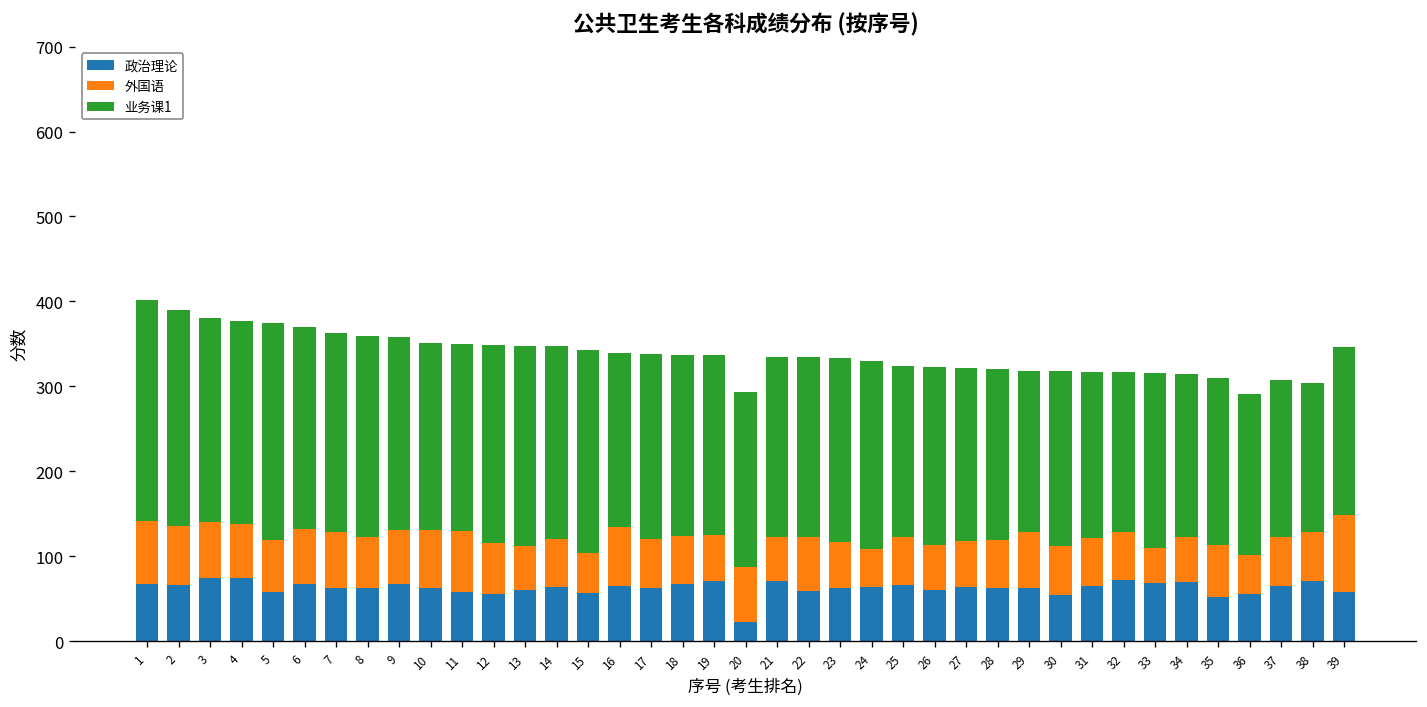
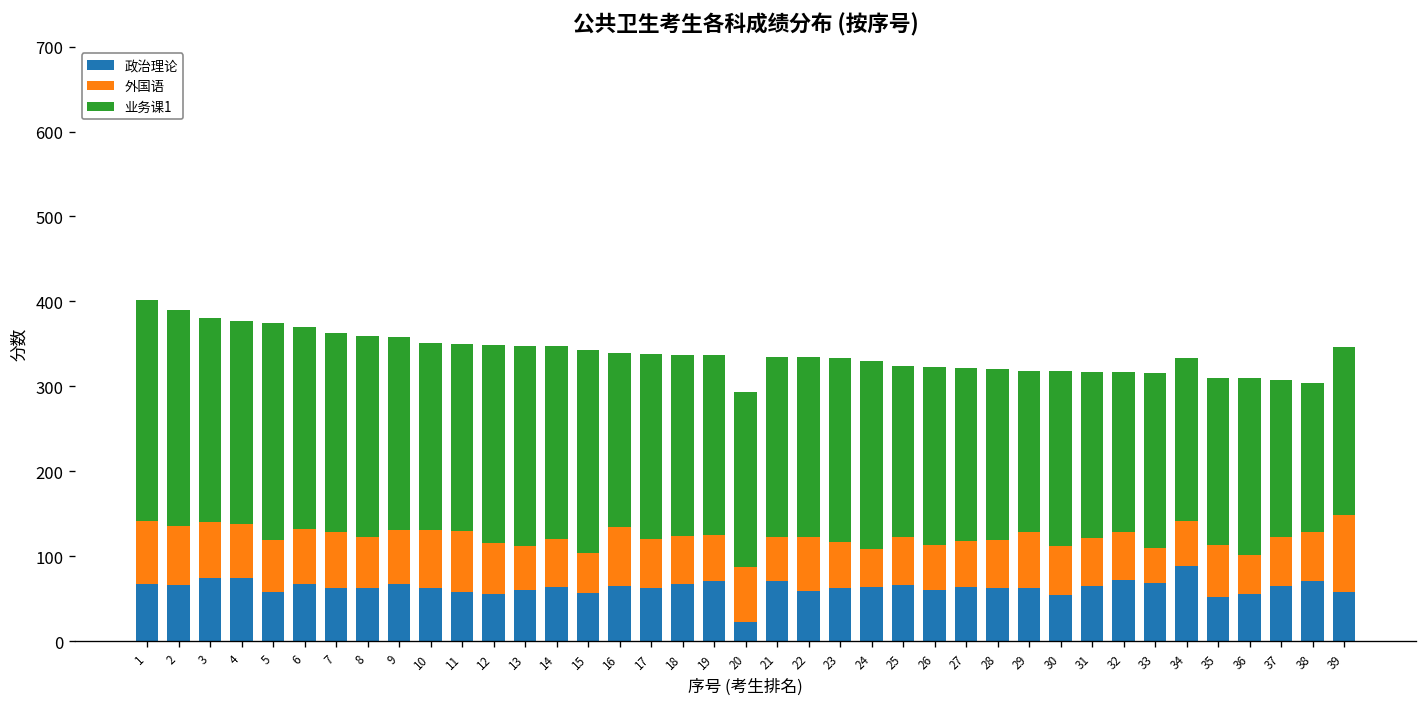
  {
    "政治理论": {
      "1": 70,
      "2": 70,
      "3": 70,
      "4": 70,
      "5": 60,
      "6": 70,
      "7": 60,
      "8": 60,
      "9": 70,
      "10": 60,
      "11": 60,
      "12": 60,
      "13": 60,
      "14": 60,
      "15": 60,
      "16": 70,
      "17": 60,
      "18": 70,
      "19": 70,
      "20": 20,
      "21": 70,
      "22": 60,
      "23": 60,
      "24": 60,
      "25": 70,
      "26": 60,
      "27": 60,
      "28": 60,
      "29": 60,
      "30": 50,
      "31": 70,
      "32": 70,
      "33": 70,
-     "34": 70,
+     "34": 90,
      "35": 50,
      "36": 60,
      "37": 70,
      "38": 70,
      "39": 60
    },
    "外国语": {
      "1": 70,
      "2": 70,
      "3": 70,
      "4": 60,
      "5": 60,
      "6": 70,
      "7": 70,
      "8": 60,
      "9": 60,
      "10": 70,
      "11": 70,
      "12": 60,
      "13": 50,
      "14": 60,
      "15": 50,
      "16": 70,
      "17": 60,
      "18": 60,
      "19": 50,
      "20": 60,
      "21": 50,
      "22": 60,
      "23": 50,
      "24": 50,
      "25": 60,
      "26": 50,
      "27": 50,
      "28": 60,
      "29": 70,
      "30": 60,
      "31": 60,
      "32": 60,
      "33": 40,
      "34": 50,
      "35": 60,
      "36": 50,
      "37": 60,
      "38": 60,
      "39": 90
    },
    "业务课1": {
      "1": 260,
      "2": 250,
      "3": 240,
      "4": 240,
      "5": 260,
      "6": 240,
      "7": 240,
      "8": 240,
      "9": 230,
      "10": 220,
      "11": 220,
      "12": 230,
      "13": 240,
      "14": 230,
      "15": 240,
      "16": 210,
      "17": 220,
      "18": 210,
      "19": 210,
      "20": 210,
      "21": 210,
      "22": 210,
      "23": 220,
      "24": 220,
      "25": 200,
      "26": 210,
      "27": 200,
      "28": 200,
      "29": 190,
      "30": 210,
      "31": 200,
      "32": 190,
      "33": 210,
      "34": 190,
      "35": 200,
-     "36": 190,
+     "36": 210,
      "37": 190,
      "38": 180,
      "39": 200
    }
  }
